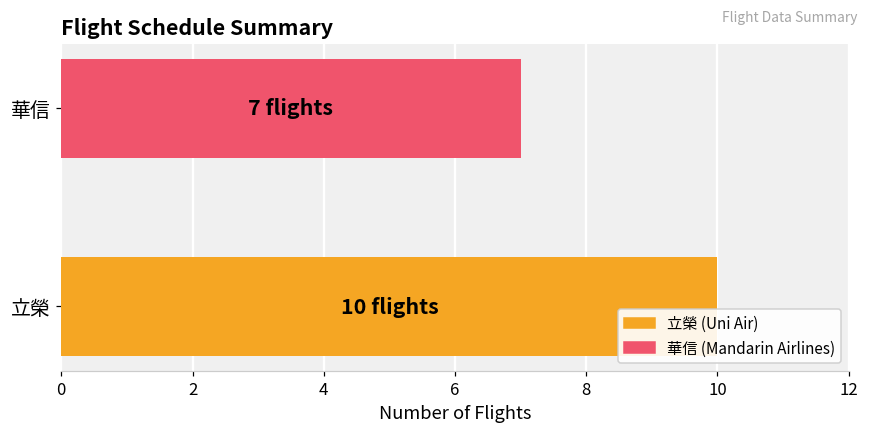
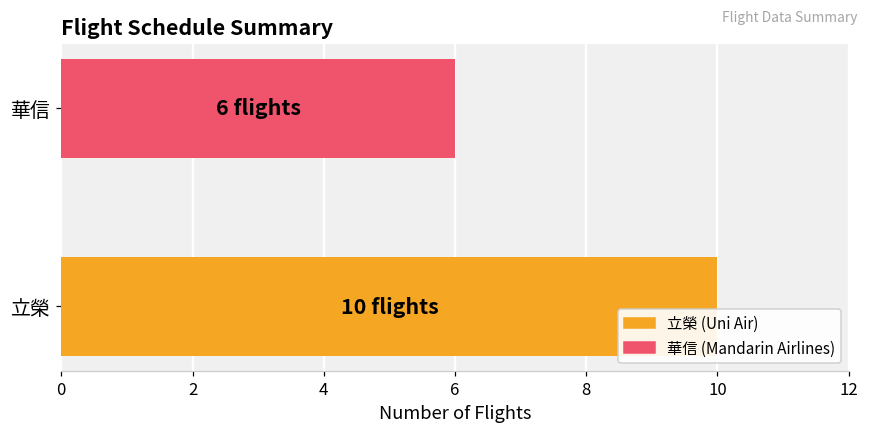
  {
-   "華信": 7,
+   "華信": 6,
    "立榮": 10
  }
